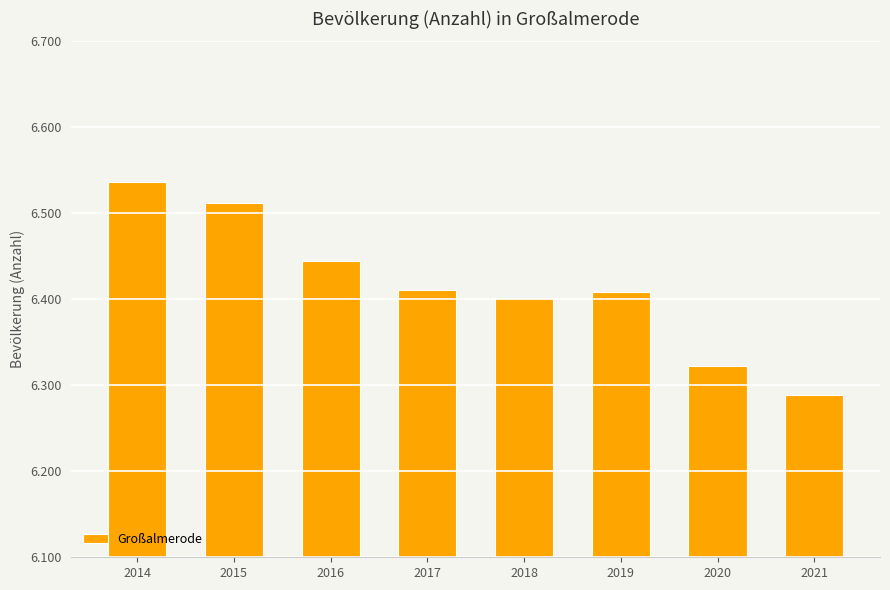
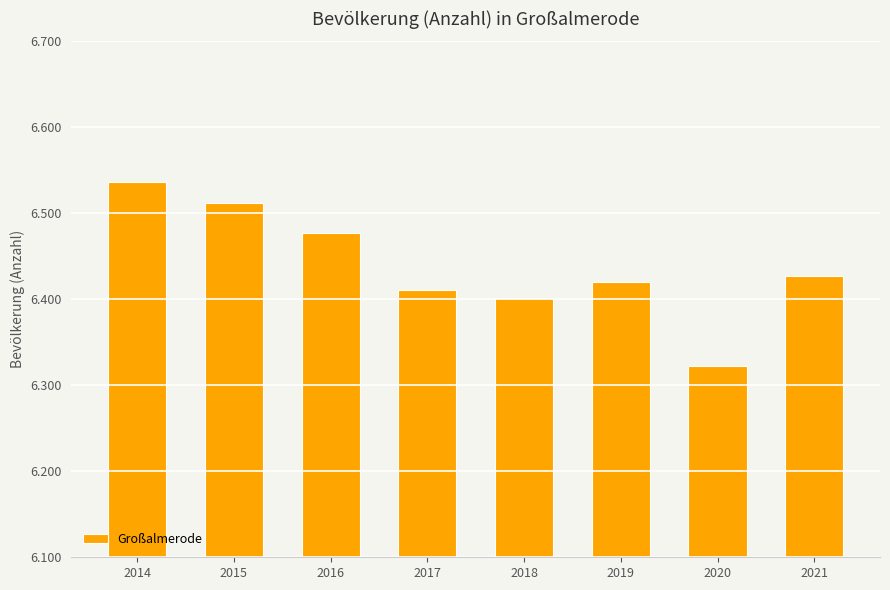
  {
    "2014": 6.54,
    "2015": 6.51,
-   "2016": 6.45,
+   "2016": 6.48,
    "2017": 6.41,
    "2018": 6.40,
-   "2019": 6.41,
+   "2019": 6.42,
    "2020": 6.32,
-   "2021": 6.29
+   "2021": 6.43
  }
